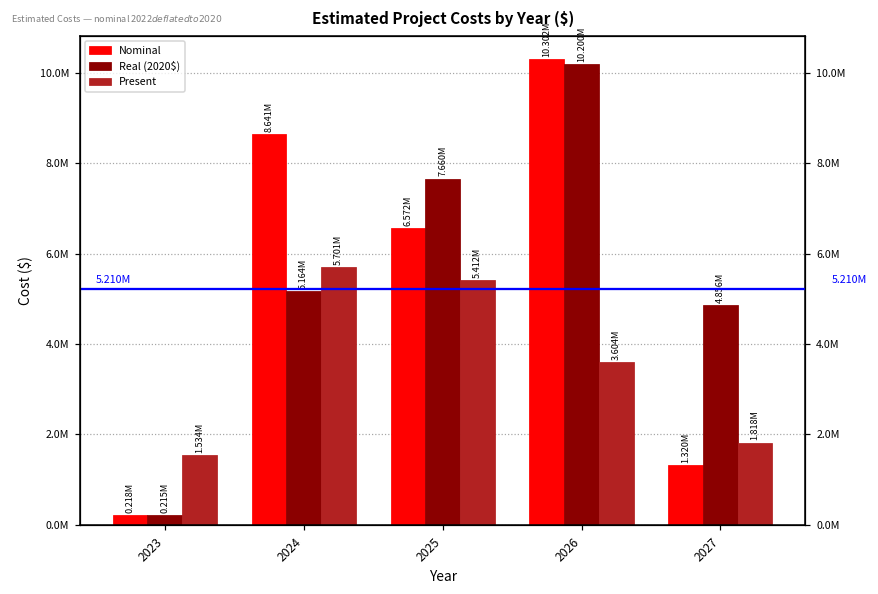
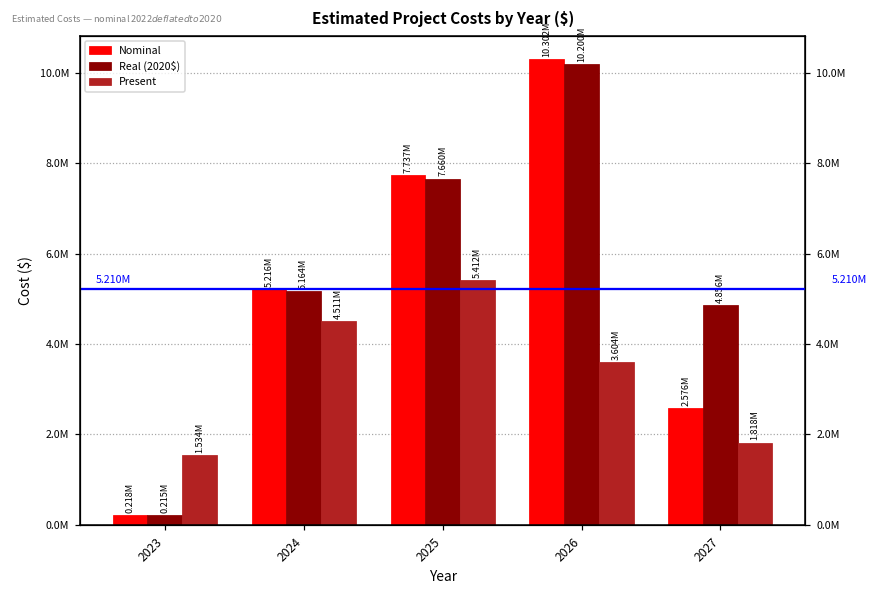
  {
    "Nominal": {
      "2023": "0.218M",
-     "2024": "8.641M",
-     "2025": "6.572M",
+     "2024": "5.216M",
+     "2025": "7.737M",
      "2026": "10.302M",
-     "2027": "1.320M"
+     "2027": "2.576M"
    },
    "Real (2020$)": {
      "2023": "0.215M",
      "2024": "5.164M",
      "2025": "7.660M",
      "2026": "10.200M",
      "2027": "4.856M"
    },
    "Present": {
      "2023": "1.534M",
-     "2024": "5.701M",
+     "2024": "4.511M",
      "2025": "5.412M",
      "2026": "3.604M",
      "2027": "1.818M"
    }
  }
